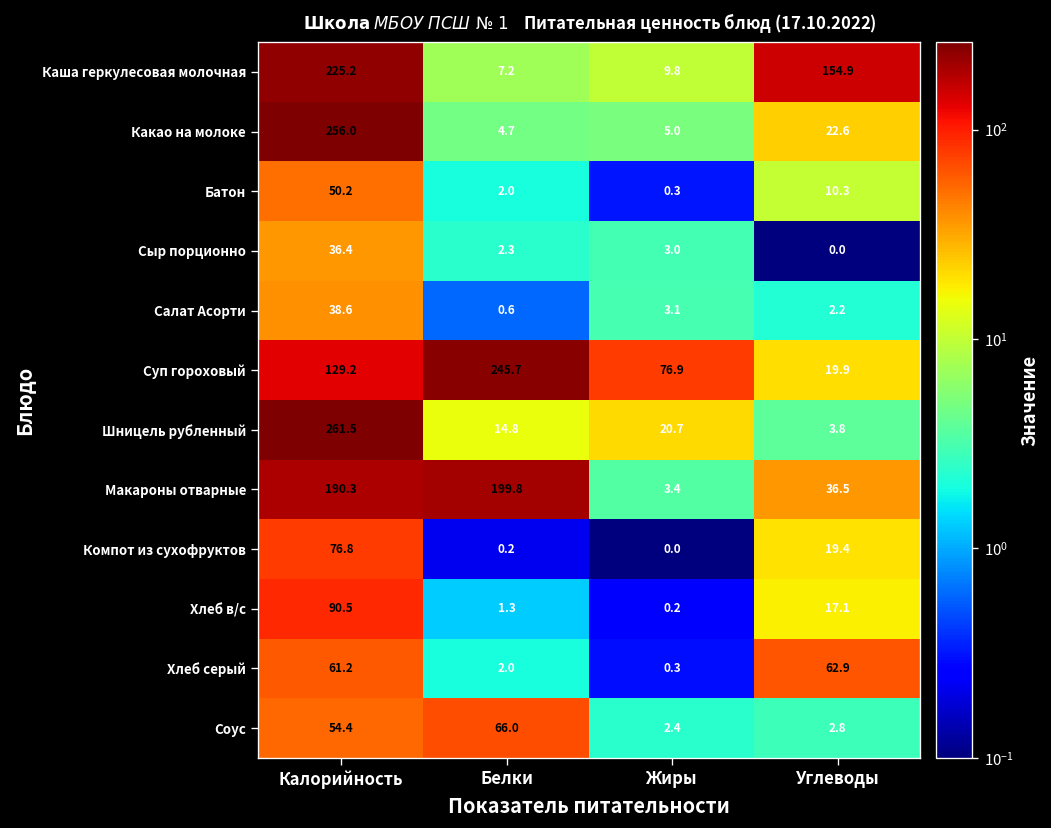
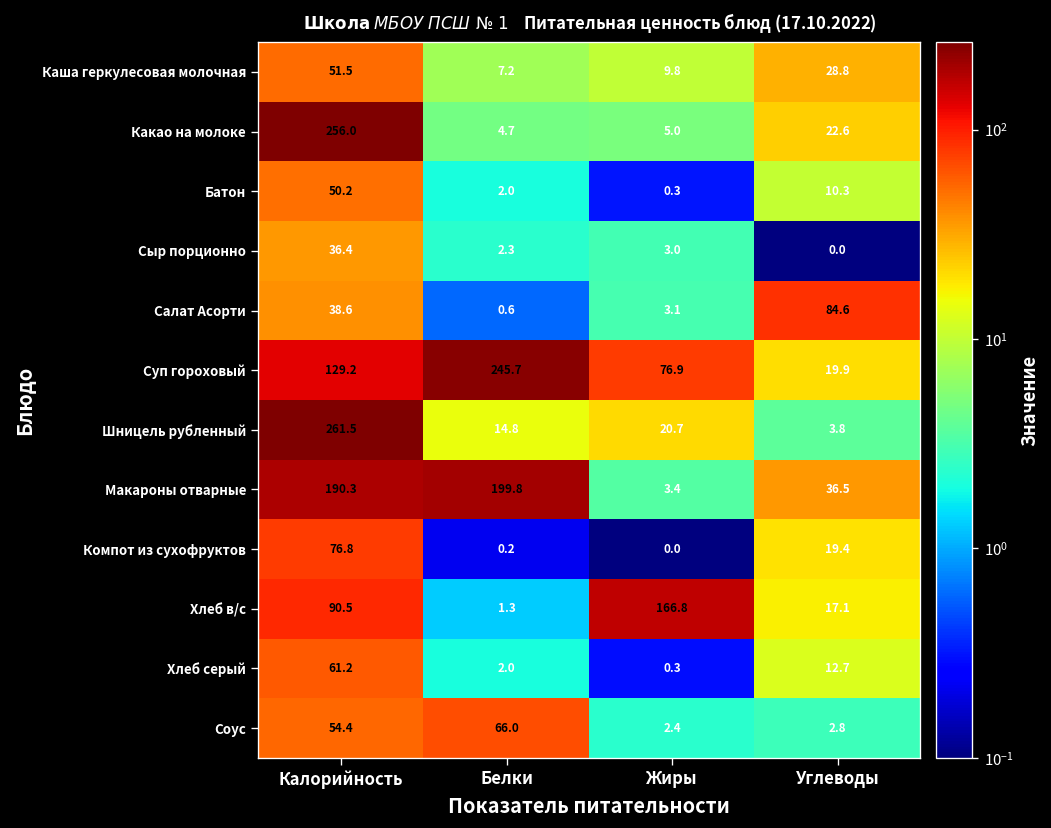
  {
    "Каша геркулесовая молочная": {
-     "Калорийность": 225.2,
+     "Калорийность": 51.5,
      "Белки": 7.2,
      "Жиры": 9.8,
-     "Углеводы": 154.9
+     "Углеводы": 28.8
    },
    "Какао на молоке": {
      "Калорийность": 256.0,
      "Белки": 4.7,
      "Жиры": 5.0,
      "Углеводы": 22.6
    },
    "Батон": {
      "Калорийность": 50.2,
      "Белки": 2.0,
      "Жиры": 0.3,
      "Углеводы": 10.3
    },
    "Сыр порционно": {
      "Калорийность": 36.4,
      "Белки": 2.3,
      "Жиры": 3.0,
      "Углеводы": 0.0
    },
    "Салат Асорти": {
      "Калорийность": 38.6,
      "Белки": 0.6,
      "Жиры": 3.1,
-     "Углеводы": 2.2
+     "Углеводы": 84.6
    },
    "Суп гороховый": {
      "Калорийность": 129.2,
      "Белки": 245.7,
      "Жиры": 76.9,
      "Углеводы": 19.9
    },
    "Шницель рубленный": {
      "Калорийность": 261.5,
      "Белки": 14.8,
      "Жиры": 20.7,
      "Углеводы": 3.8
    },
    "Макароны отварные": {
      "Калорийность": 190.3,
      "Белки": 199.8,
      "Жиры": 3.4,
      "Углеводы": 36.5
    },
    "Компот из сухофруктов": {
      "Калорийность": 76.8,
      "Белки": 0.2,
      "Жиры": 0.0,
      "Углеводы": 19.4
    },
    "Хлеб в/с": {
      "Калорийность": 90.5,
      "Белки": 1.3,
-     "Жиры": 0.2,
+     "Жиры": 166.8,
      "Углеводы": 17.1
    },
    "Хлеб серый": {
      "Калорийность": 61.2,
      "Белки": 2.0,
      "Жиры": 0.3,
-     "Углеводы": 62.9
+     "Углеводы": 12.7
    },
    "Соус": {
      "Калорийность": 54.4,
      "Белки": 66.0,
      "Жиры": 2.4,
      "Углеводы": 2.8
    }
  }
